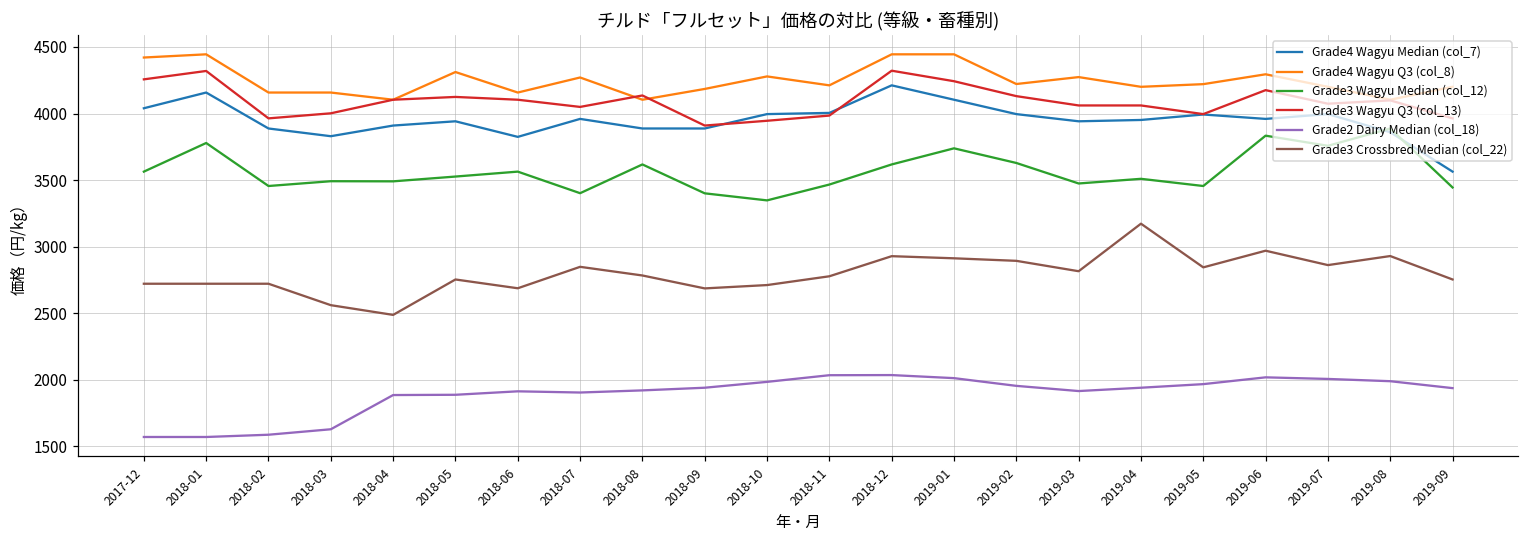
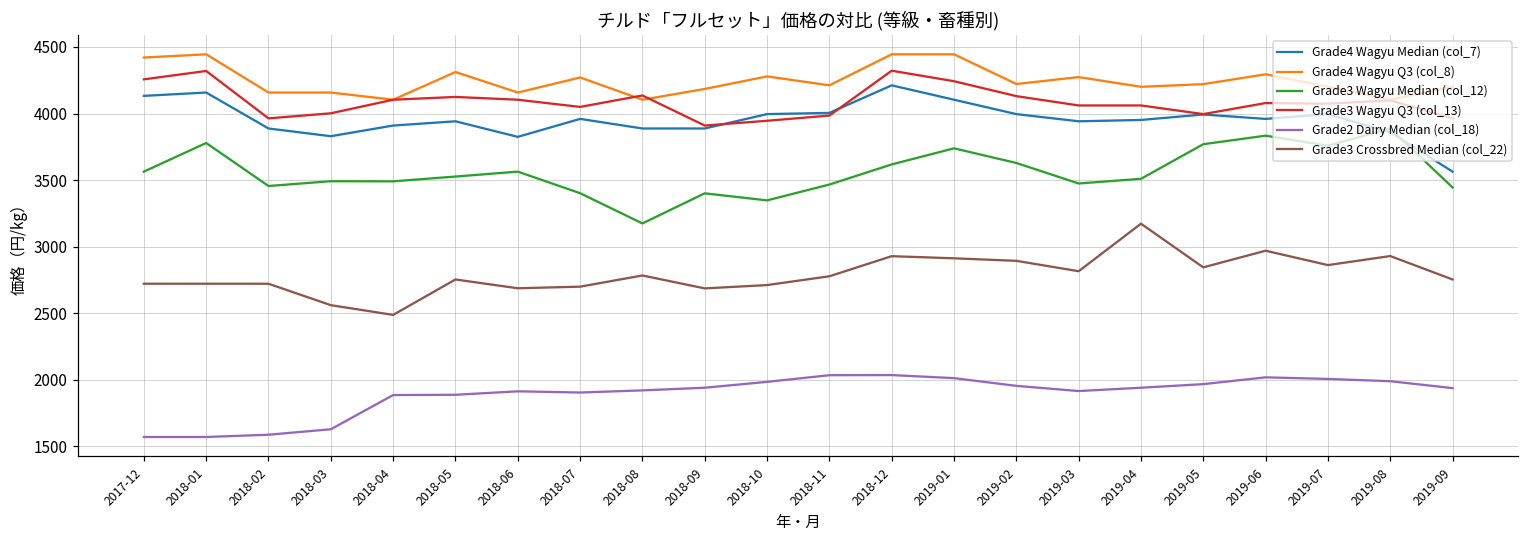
  {
    "Grade4 Wagyu Median (col_7)": {
-     "2017-12": 4040,
+     "2017-12": 4130,
      "2018-01": 4160,
      "2018-02": 3890,
      "2018-03": 3830,
      "2018-04": 3910,
      "2018-05": 3940,
      "2018-06": 3830,
      "2018-07": 3960,
      "2018-08": 3890,
      "2018-09": 3890,
      "2018-10": 4000,
      "2018-12": 4210,
      "2019-01": 4100,
      "2019-02": 4000,
      "2019-03": 3940,
      "2019-04": 3950,
      "2019-06": 3960,
      "2019-09": 3560
    },
    "Grade4 Wagyu Q3 (col_8)": {
      "2017-12": 4420,
      "2018-01": 4450,
      "2018-02": 4160,
      "2018-03": 4160,
      "2018-05": 4310,
      "2018-06": 4160,
      "2018-07": 4270,
      "2018-08": 4100,
      "2018-09": 4190,
      "2018-10": 4280,
      "2018-11": 4210,
      "2018-12": 4450,
      "2019-01": 4450,
      "2019-02": 4220,
      "2019-03": 4270,
      "2019-04": 4200,
      "2019-05": 4220,
      "2019-06": 4300
    },
    "Grade3 Wagyu Median (col_12)": {
      "2017-12": 3560,
      "2018-01": 3780,
      "2018-02": 3460,
      "2018-03": 3490,
      "2018-04": 3490,
      "2018-05": 3530,
      "2018-06": 3560,
      "2018-07": 3400,
-     "2018-08": 3620,
+     "2018-08": 3180,
      "2018-09": 3400,
      "2018-10": 3350,
      "2018-11": 3470,
      "2018-12": 3620,
      "2019-01": 3740,
      "2019-02": 3630,
      "2019-03": 3480,
      "2019-04": 3510,
-     "2019-05": 3460,
+     "2019-05": 3770,
      "2019-06": 3830,
      "2019-09": 3450
    },
    "Grade3 Wagyu Q3 (col_13)": {
      "2017-12": 4260,
      "2018-01": 4320,
      "2018-02": 3960,
      "2018-03": 4000,
      "2018-05": 4130,
      "2018-06": 4100,
      "2018-07": 4050,
      "2018-08": 4140,
      "2018-09": 3910,
      "2018-10": 3950,
      "2018-12": 4320,
      "2019-01": 4240,
      "2019-02": 4130,
      "2019-03": 4060,
      "2019-04": 4060,
-     "2019-06": 4180
+     "2019-06": 4080
    },
    "Grade2 Dairy Median (col_18)": {
      "2017-12": 1570,
      "2018-01": 1570,
      "2018-02": 1590,
      "2018-03": 1630,
      "2018-04": 1890,
      "2018-05": 1890,
      "2018-06": 1910,
      "2018-07": 1910,
      "2018-08": 1920,
      "2018-09": 1940,
      "2018-10": 1990,
      "2018-11": 2040,
      "2018-12": 2040,
      "2019-01": 2010,
      "2019-02": 1960,
      "2019-03": 1920,
      "2019-04": 1940,
      "2019-05": 1970,
      "2019-06": 2020,
      "2019-07": 2010,
      "2019-08": 1990,
      "2019-09": 1940
    },
    "Grade3 Crossbred Median (col_22)": {
      "2017-12": 2720,
      "2018-01": 2720,
      "2018-02": 2720,
      "2018-03": 2560,
      "2018-04": 2490,
      "2018-05": 2750,
      "2018-06": 2690,
-     "2018-07": 2850,
+     "2018-07": 2700,
      "2018-08": 2780,
      "2018-09": 2690,
      "2018-10": 2710,
      "2018-11": 2780,
      "2018-12": 2930,
      "2019-01": 2910,
      "2019-02": 2890,
      "2019-03": 2820,
      "2019-04": 3170,
      "2019-05": 2850,
      "2019-06": 2970,
      "2019-07": 2860,
      "2019-08": 2930,
      "2019-09": 2750
    }
  }
